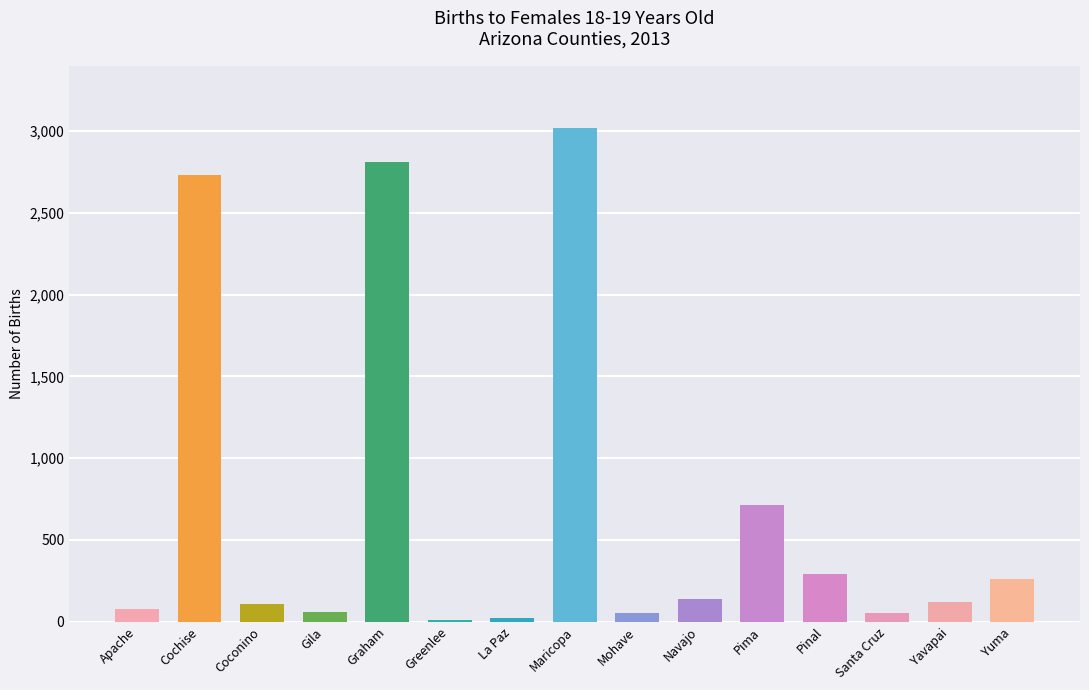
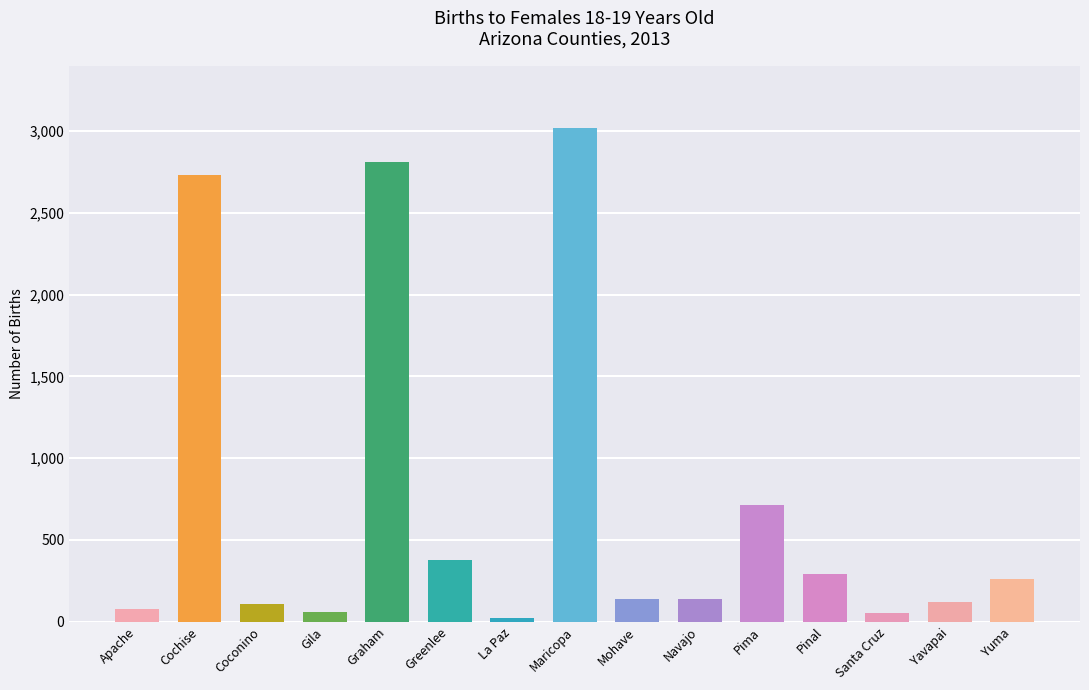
  {
    "Apache": "80",
    "Cochise": "2,730",
    "Coconino": "110",
    "Gila": "60",
    "Graham": "2,810",
-   "Greenlee": "10",
+   "Greenlee": "370",
    "La Paz": "20",
    "Maricopa": "3,020",
-   "Mohave": "50",
+   "Mohave": "140",
    "Navajo": "140",
    "Pima": "710",
    "Pinal": "290",
    "Santa Cruz": "50",
    "Yavapai": "120",
    "Yuma": "260"
  }
